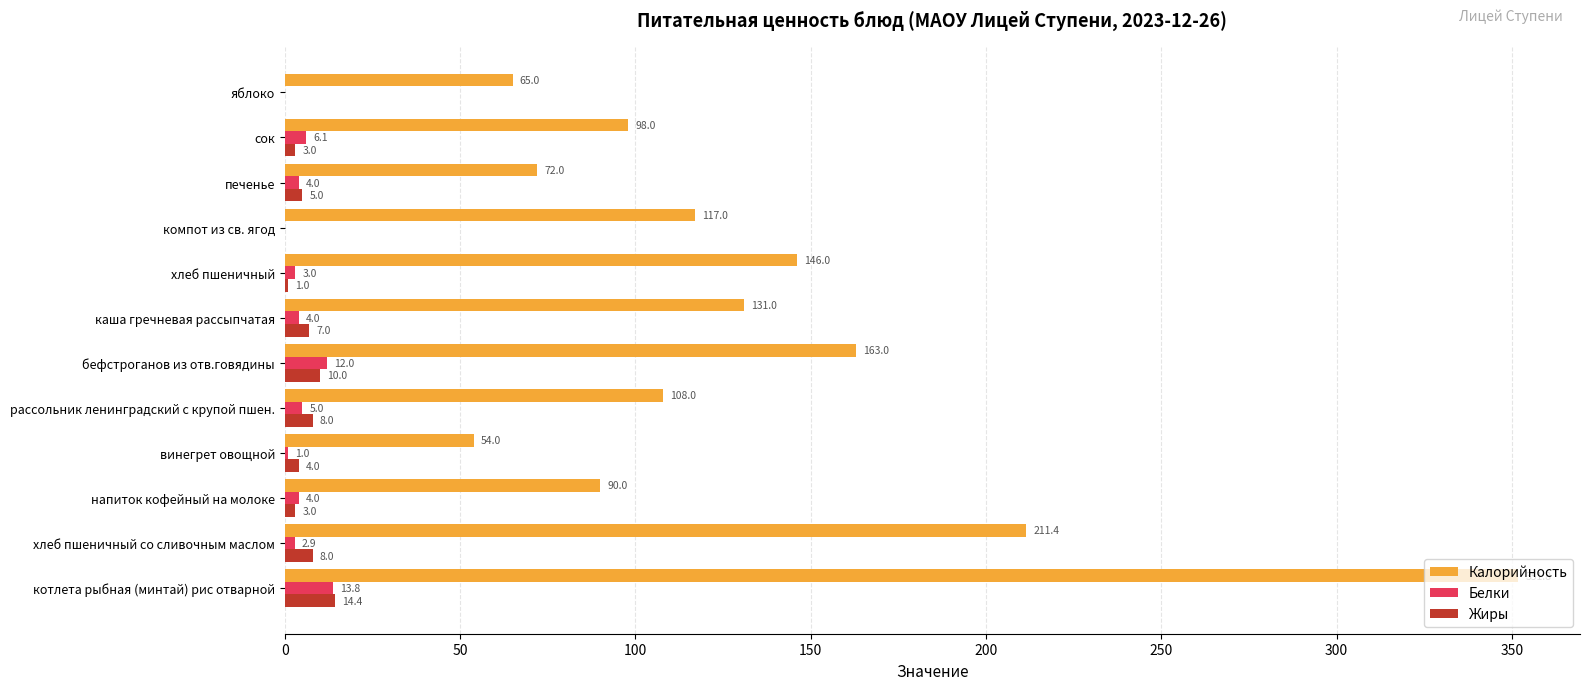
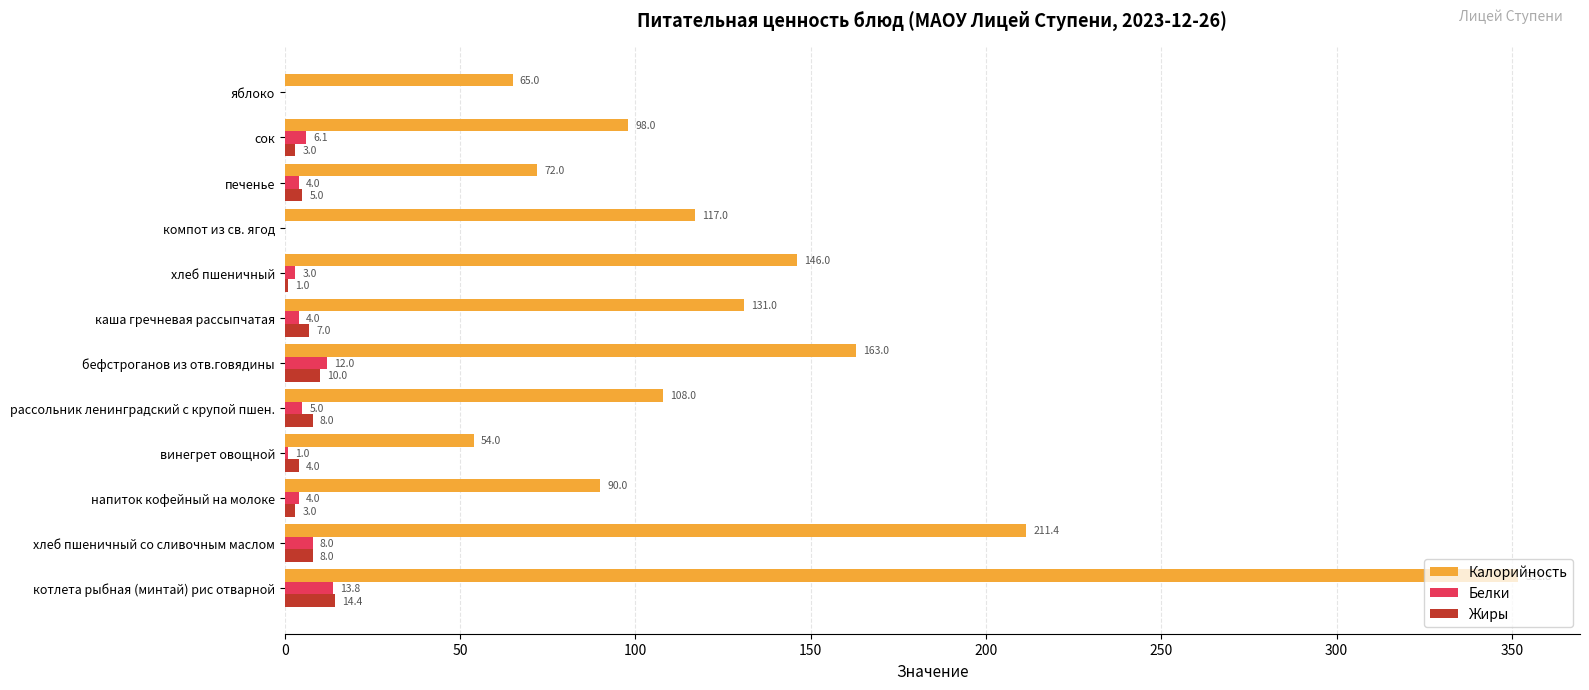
  {
    "Калорийность": {
      "яблоко": 65.0,
      "сок": 98.0,
      "печенье": 72.0,
      "компот из св. ягод": 117.0,
      "хлеб пшеничный": 146.0,
      "каша гречневая рассыпчатая": 131.0,
      "бефстроганов из отв.говядины": 163.0,
      "рассольник ленинградский с крупой пшен.": 108.0,
      "винегрет овощной": 54.0,
      "напиток кофейный на молоке": 90.0,
      "хлеб пшеничный со сливочным маслом": 211.4
    },
    "Белки": {
      "сок": 6.1,
      "печенье": 4.0,
      "хлеб пшеничный": 3.0,
      "каша гречневая рассыпчатая": 4.0,
      "бефстроганов из отв.говядины": 12.0,
      "рассольник ленинградский с крупой пшен.": 5.0,
      "винегрет овощной": 1.0,
      "напиток кофейный на молоке": 4.0,
-     "хлеб пшеничный со сливочным маслом": 2.9,
+     "хлеб пшеничный со сливочным маслом": 8.0,
      "котлета рыбная (минтай) рис отварной": 13.8
    },
    "Жиры": {
      "сок": 3.0,
      "печенье": 5.0,
      "хлеб пшеничный": 1.0,
      "каша гречневая рассыпчатая": 7.0,
      "бефстроганов из отв.говядины": 10.0,
      "рассольник ленинградский с крупой пшен.": 8.0,
      "винегрет овощной": 4.0,
      "напиток кофейный на молоке": 3.0,
      "хлеб пшеничный со сливочным маслом": 8.0,
      "котлета рыбная (минтай) рис отварной": 14.4
    }
  }
